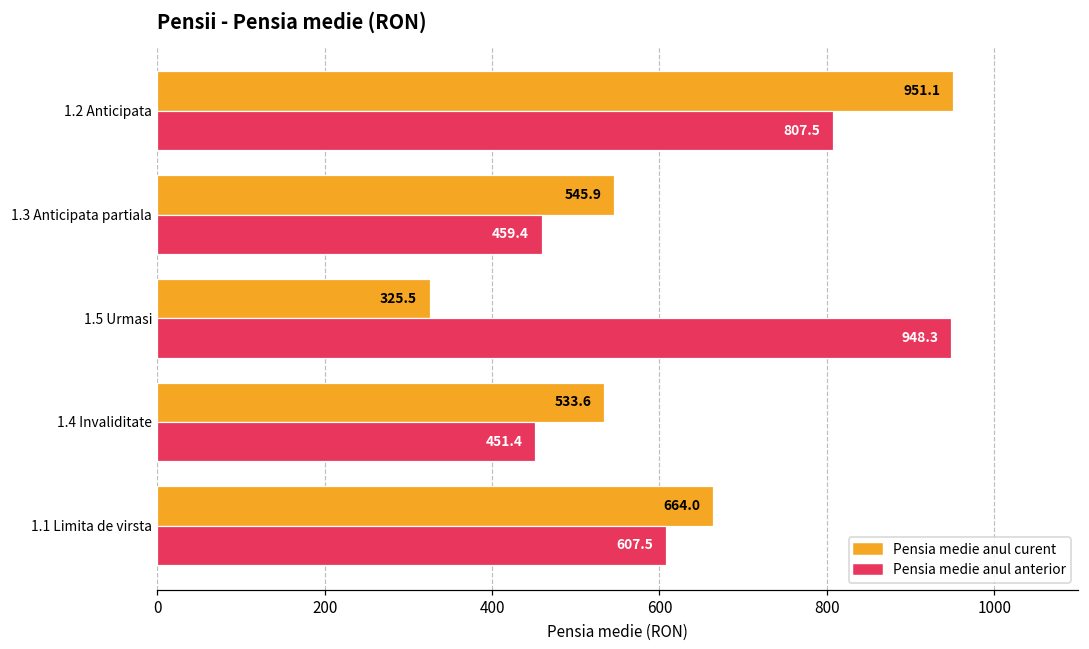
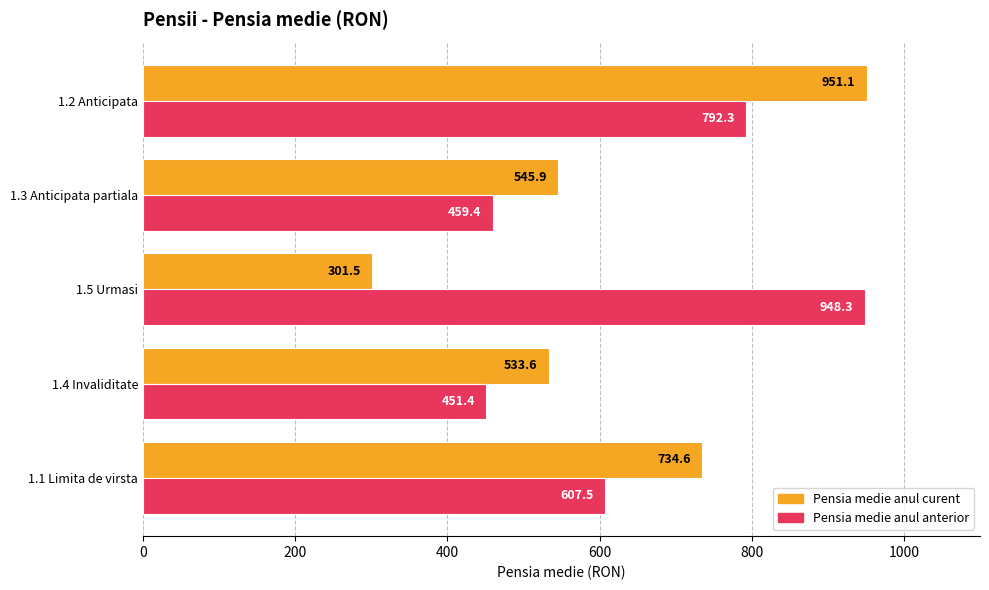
  {
    "Pensia medie anul curent": {
      "1.2 Anticipata": 951.1,
      "1.3 Anticipata partiala": 545.9,
-     "1.5 Urmasi": 325.5,
+     "1.5 Urmasi": 301.5,
      "1.4 Invaliditate": 533.6,
-     "1.1 Limita de virsta": 664.0
+     "1.1 Limita de virsta": 734.6
    },
    "Pensia medie anul anterior": {
-     "1.2 Anticipata": 807.5,
+     "1.2 Anticipata": 792.3,
      "1.3 Anticipata partiala": 459.4,
      "1.5 Urmasi": 948.3,
      "1.4 Invaliditate": 451.4,
      "1.1 Limita de virsta": 607.5
    }
  }
